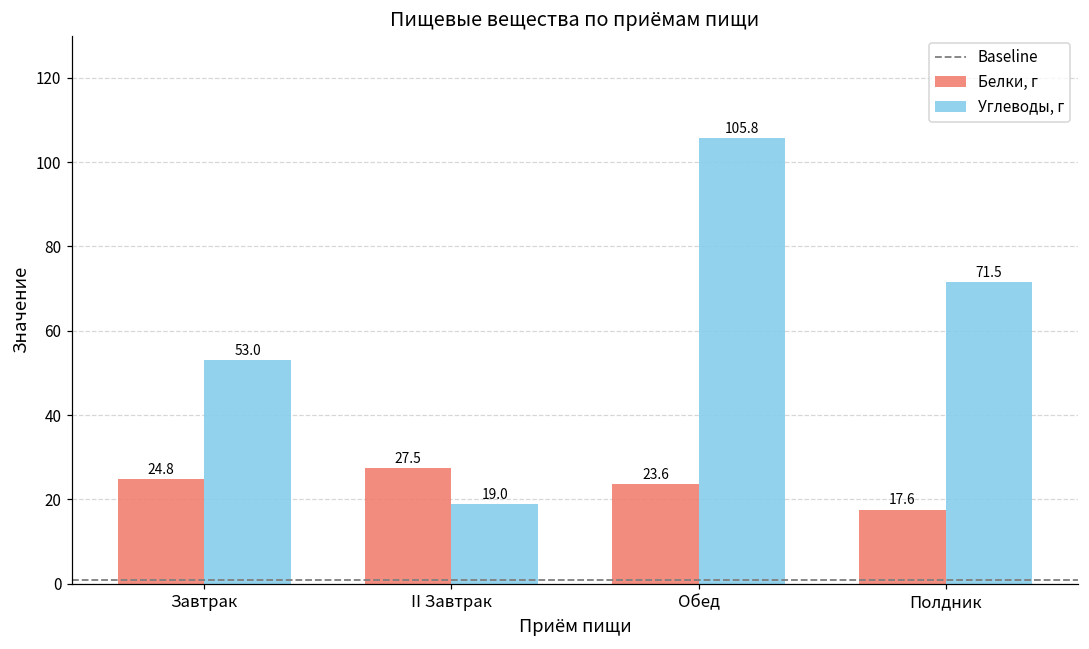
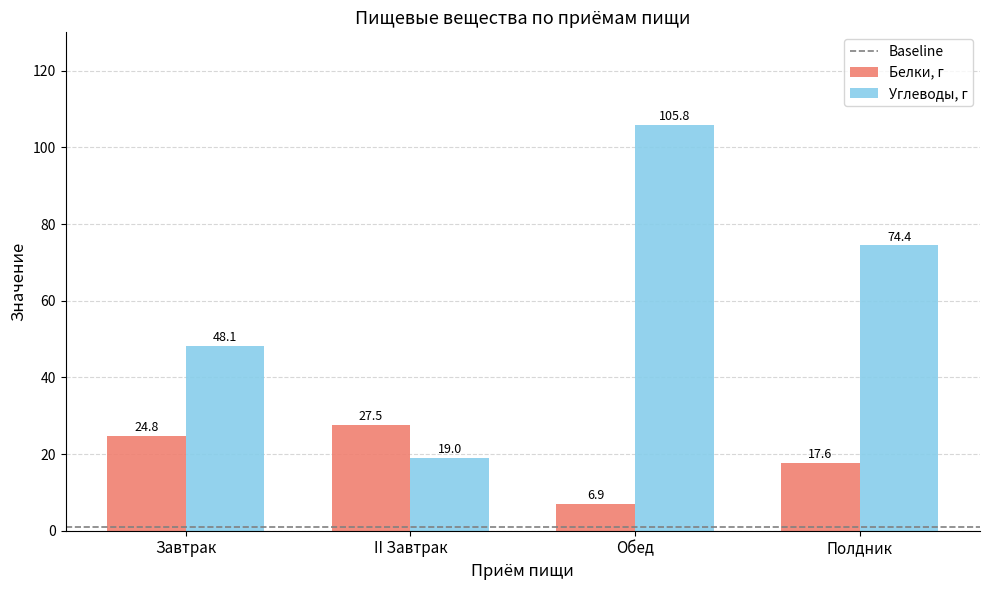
  {
    "Белки, г": {
      "Завтрак": 24.8,
      "II Завтрак": 27.5,
-     "Обед": 23.6,
+     "Обед": 6.9,
      "Полдник": 17.6
    },
    "Углеводы, г": {
-     "Завтрак": 53.0,
+     "Завтрак": 48.1,
      "II Завтрак": 19.0,
      "Обед": 105.8,
-     "Полдник": 71.5
+     "Полдник": 74.4
    }
  }
